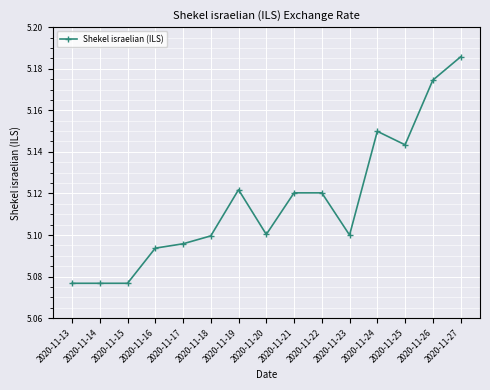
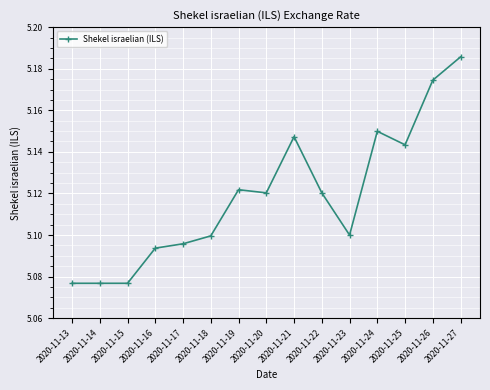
  {
    "2020-11-13": 5.077,
    "2020-11-14": 5.077,
    "2020-11-15": 5.077,
    "2020-11-16": 5.094,
    "2020-11-17": 5.096,
    "2020-11-18": 5.100,
    "2020-11-19": 5.122,
-   "2020-11-20": 5.100,
-   "2020-11-21": 5.120,
+   "2020-11-20": 5.120,
+   "2020-11-21": 5.147,
    "2020-11-22": 5.120,
    "2020-11-23": 5.100,
    "2020-11-24": 5.150,
    "2020-11-25": 5.143,
    "2020-11-26": 5.175,
    "2020-11-27": 5.186
  }
